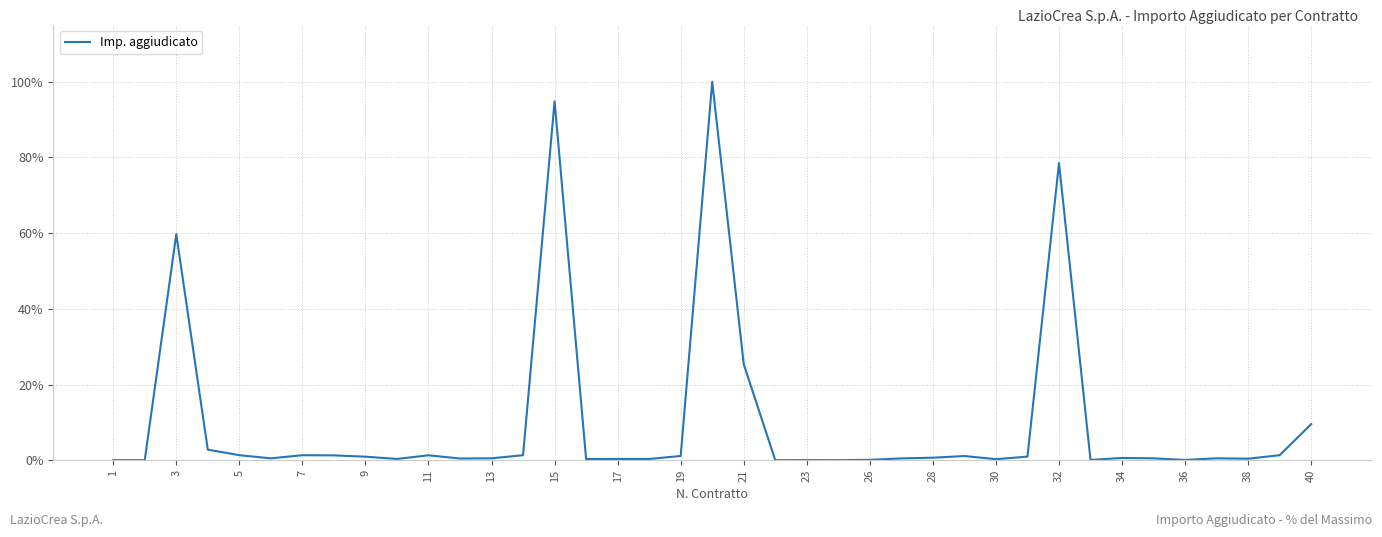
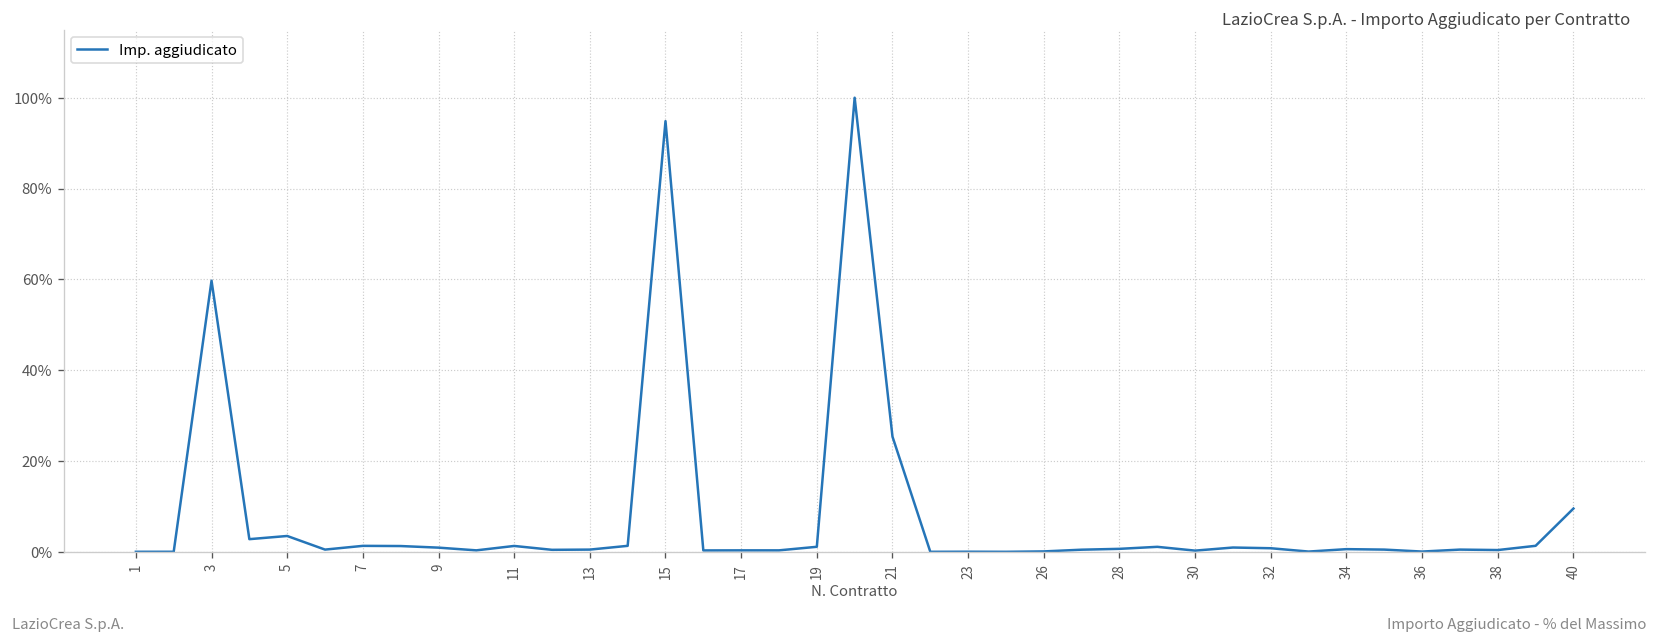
  {
    "1": "0%",
    "3": "60%",
-   "5": "1%",
+   "5": "3%",
    "7": "1%",
    "9": "1%",
    "11": "1%",
    "13": "0%",
    "15": "95%",
    "17": "0%",
    "19": "1%",
    "21": "25%",
    "23": "0%",
    "26": "0%",
    "28": "1%",
    "30": "0%",
-   "32": "79%",
+   "32": "1%",
    "34": "1%",
    "36": "0%",
    "38": "0%",
    "40": "10%"
  }
